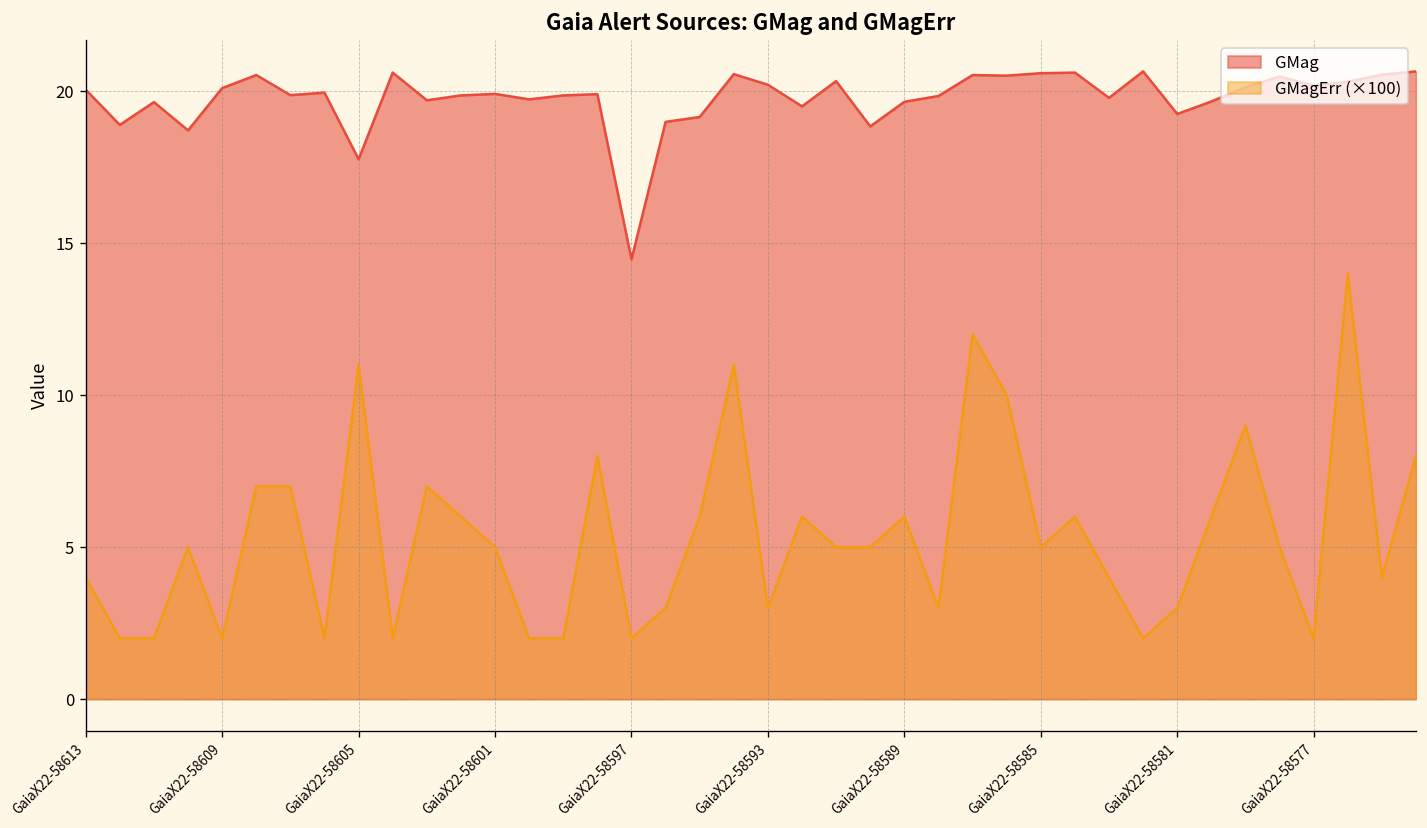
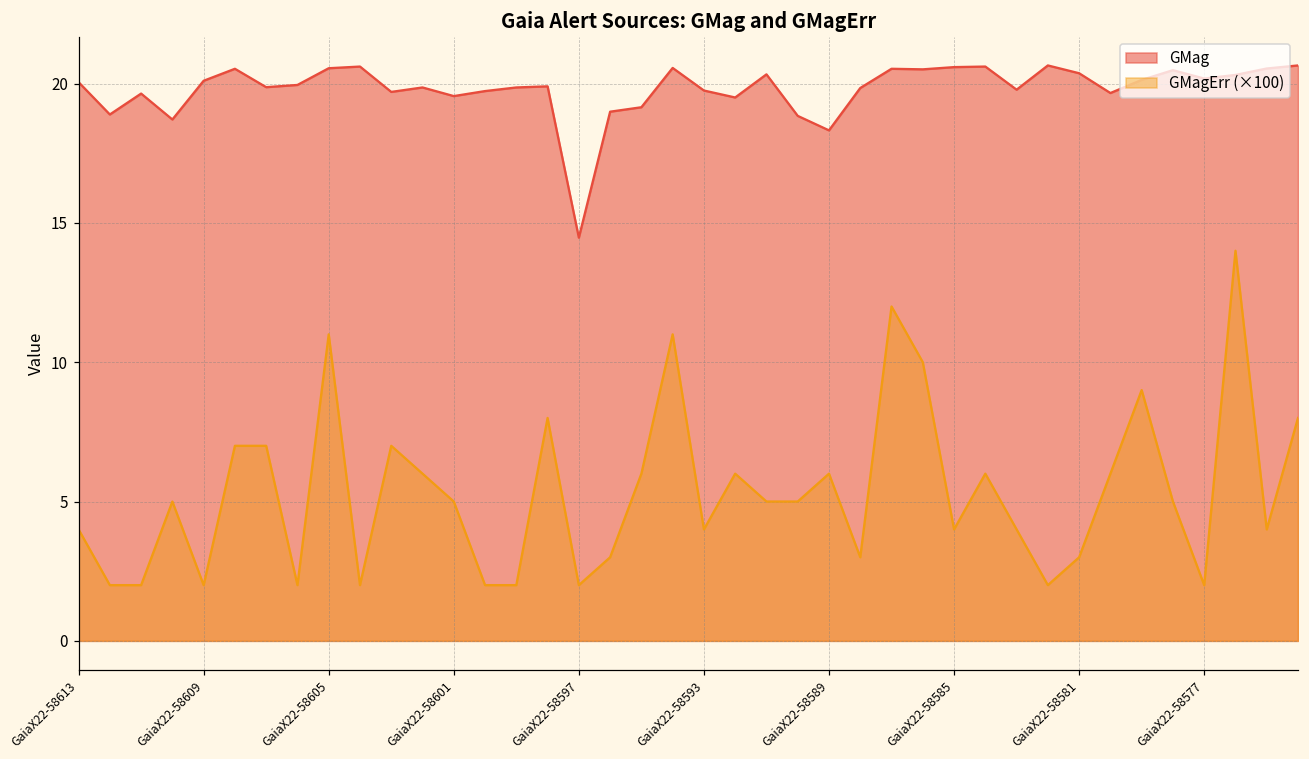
  {
    "GMag": {
      "GaiaX22-58613": 20.1,
      "GaiaX22-58609": 20.1,
-     "GaiaX22-58605": 17.8,
-     "GaiaX22-58601": 19.9,
+     "GaiaX22-58605": 20.6,
+     "GaiaX22-58601": 19.6,
      "GaiaX22-58597": 14.5,
-     "GaiaX22-58593": 20.2,
-     "GaiaX22-58589": 19.7,
+     "GaiaX22-58593": 19.8,
+     "GaiaX22-58589": 18.3,
      "GaiaX22-58585": 20.6,
-     "GaiaX22-58581": 19.3
+     "GaiaX22-58581": 20.4
    },
    "GMagErr (×100)": {
      "GaiaX22-58613": 4.0,
      "GaiaX22-58609": 2.0,
      "GaiaX22-58605": 11.0,
      "GaiaX22-58601": 5.0,
      "GaiaX22-58597": 2.0,
-     "GaiaX22-58593": 3.0,
+     "GaiaX22-58593": 4.0,
      "GaiaX22-58589": 6.0,
-     "GaiaX22-58585": 5.0,
+     "GaiaX22-58585": 4.0,
      "GaiaX22-58581": 3.0,
      "GaiaX22-58577": 2.0
    }
  }
